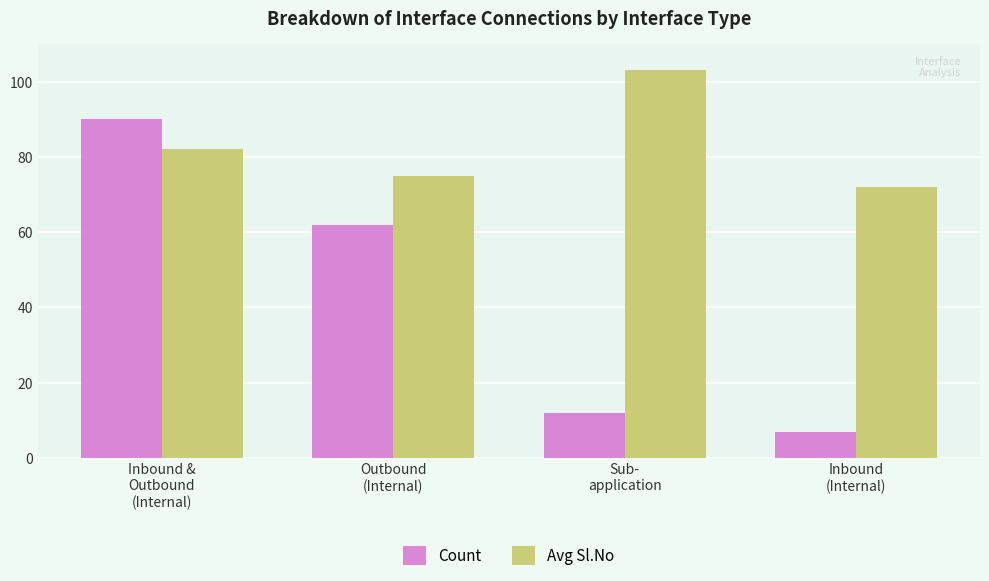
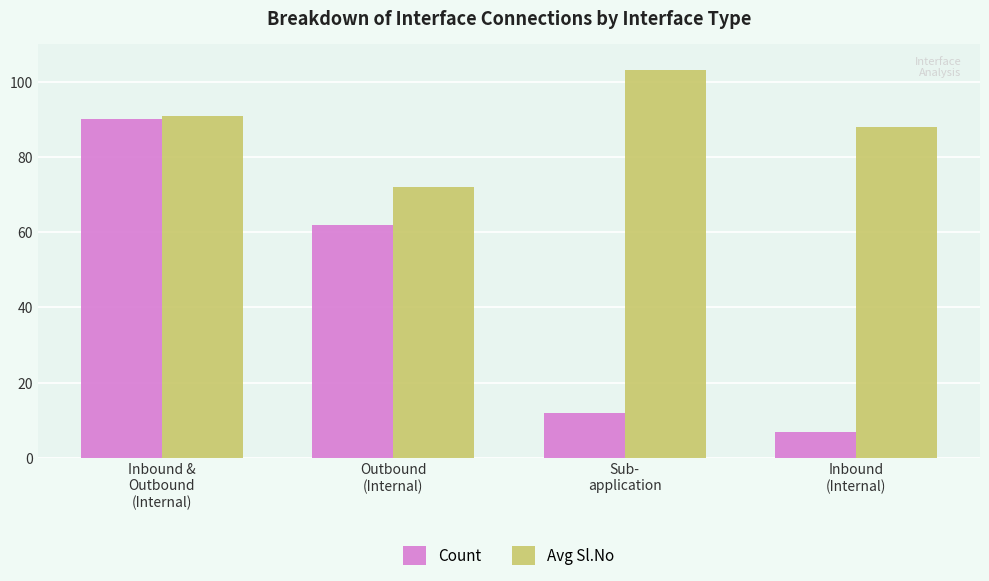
  {
    "Count": {
      "Inbound & Outbound (Internal)": 90,
      "Outbound (Internal)": 62,
      "Sub- application": 12,
      "Inbound (Internal)": 7
    },
    "Avg Sl.No": {
-     "Inbound & Outbound (Internal)": 82,
-     "Outbound (Internal)": 75,
+     "Inbound & Outbound (Internal)": 91,
+     "Outbound (Internal)": 72,
      "Sub- application": 103,
-     "Inbound (Internal)": 72
+     "Inbound (Internal)": 88
    }
  }
